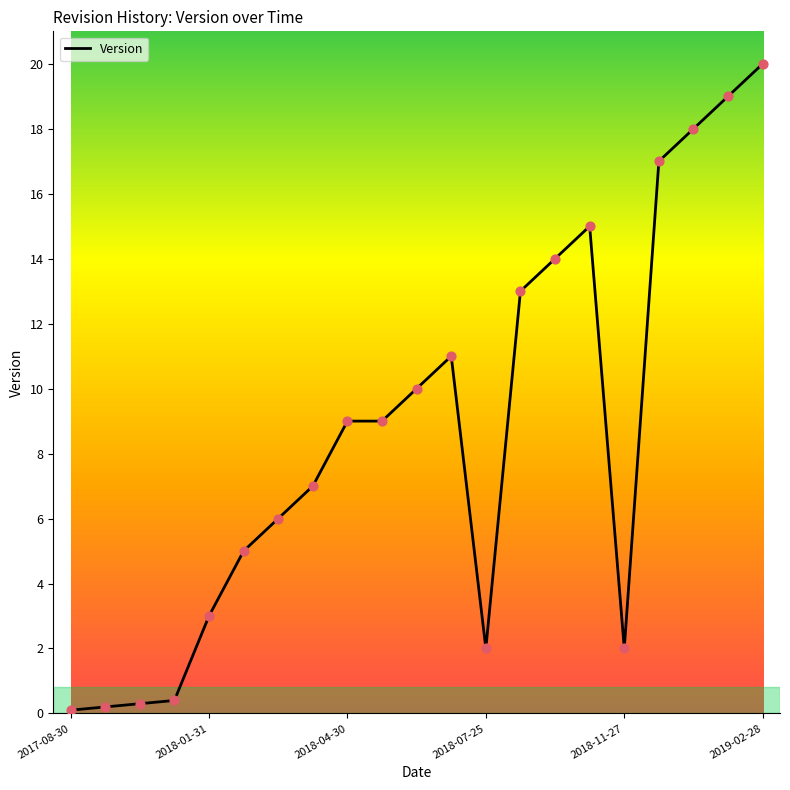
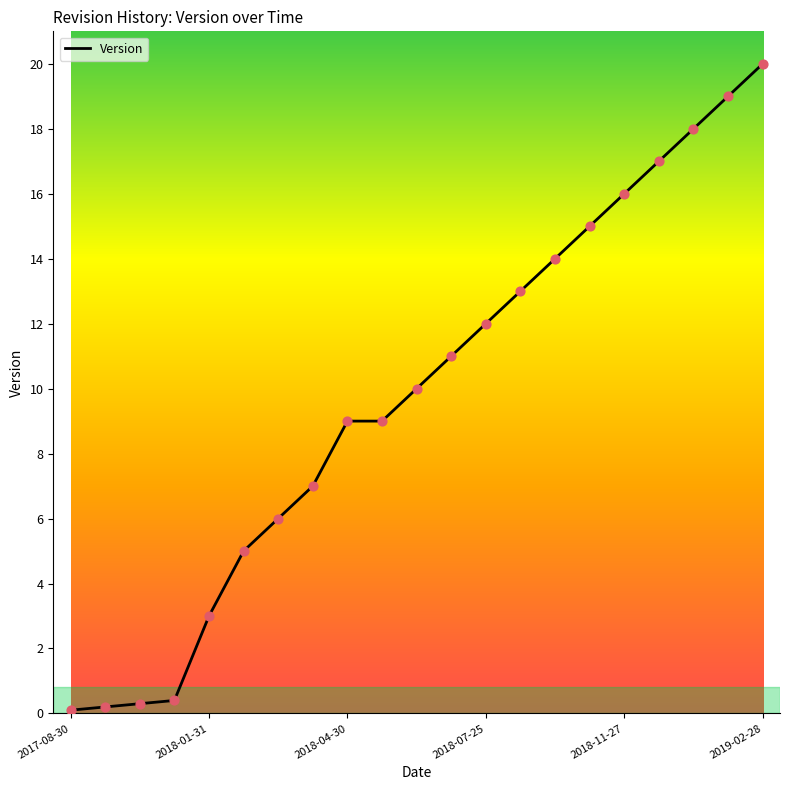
  {
    "2017-08-30": 0.1,
    "2018-01-31": 3,
    "2018-04-30": 9,
-   "2018-07-25": 2,
-   "2018-11-27": 2,
+   "2018-07-25": 12,
+   "2018-11-27": 16,
    "2019-02-28": 20
  }
